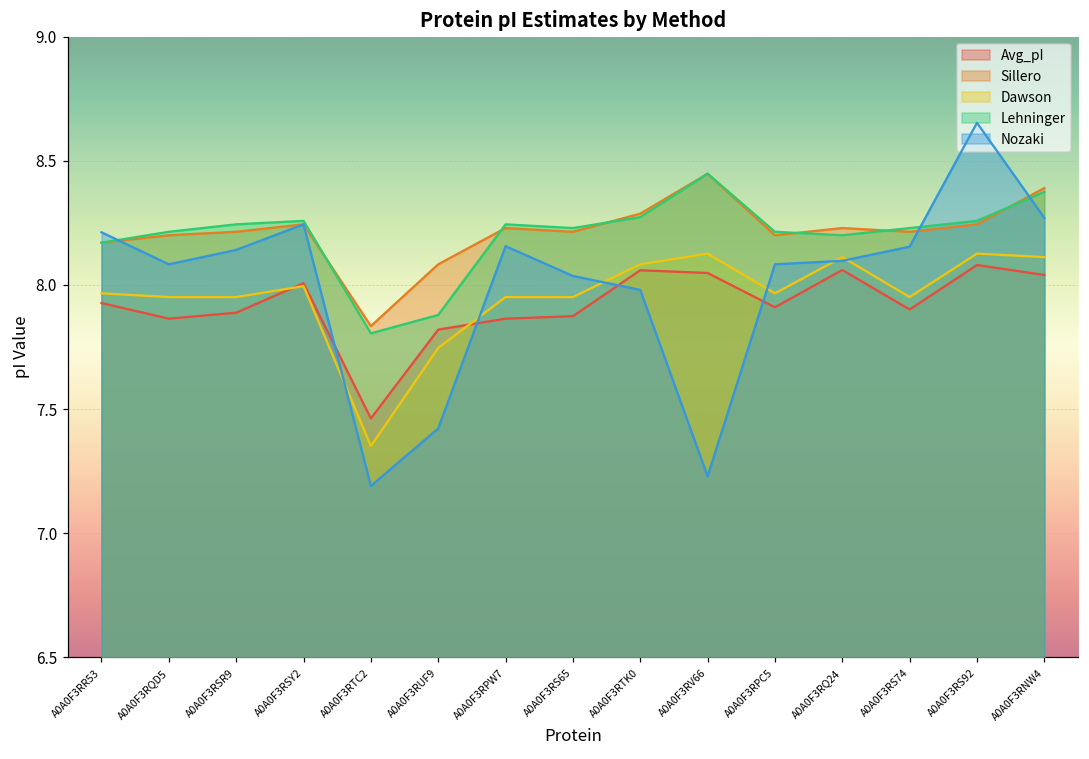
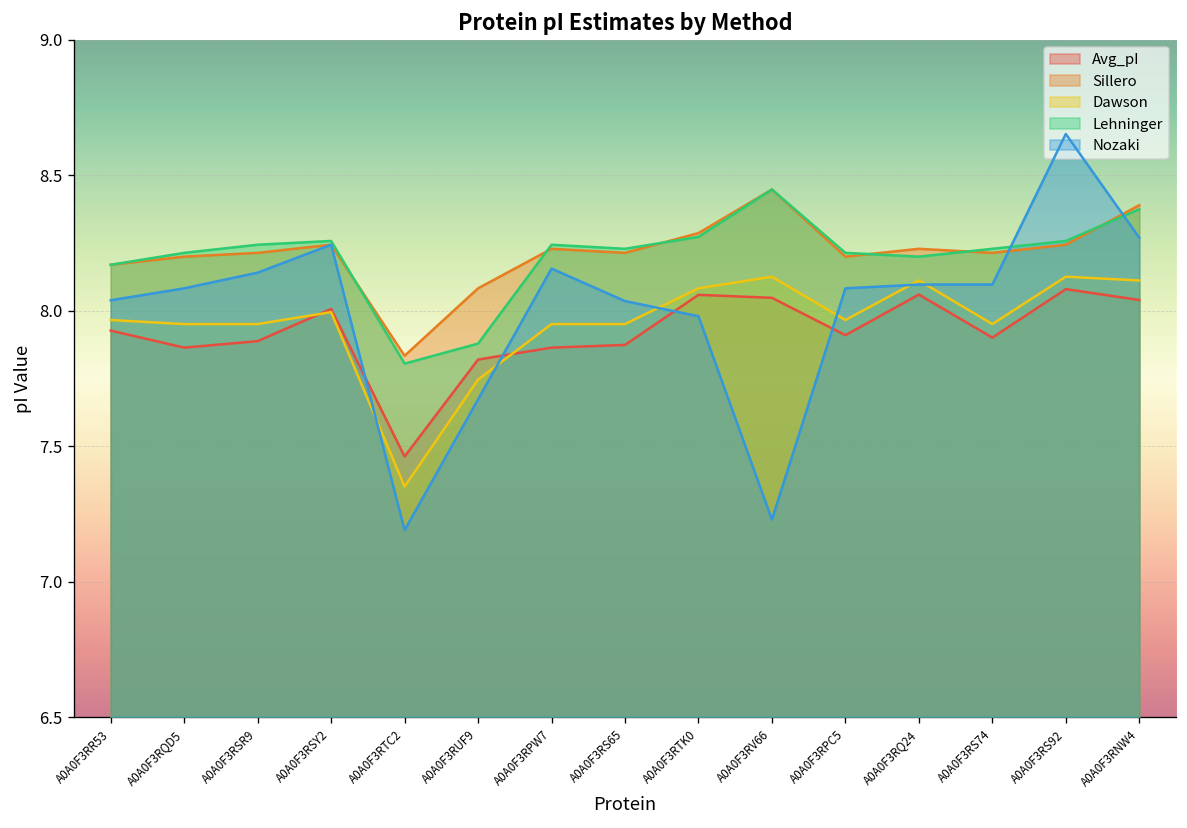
  {
    "Lehninger": {
      "A0A0F3RQD5": 8.21,
      "A0A0F3RSR9": 8.24,
      "A0A0F3RSY2": 8.26,
      "A0A0F3RTC2": 7.81,
      "A0A0F3RUF9": 7.88,
      "A0A0F3RPW7": 8.24,
      "A0A0F3RS65": 8.23,
      "A0A0F3RTK0": 8.27,
      "A0A0F3RPC5": 8.21,
      "A0A0F3RQ24": 8.20,
      "A0A0F3RS74": 8.23,
      "A0A0F3RS92": 8.26,
      "A0A0F3RNW4": 8.38
    },
    "Nozaki": {
-     "A0A0F3RR53": 8.21,
+     "A0A0F3RR53": 8.04,
      "A0A0F3RQD5": 8.08,
      "A0A0F3RSR9": 8.14,
      "A0A0F3RTC2": 7.19,
-     "A0A0F3RUF9": 7.42,
+     "A0A0F3RUF9": 7.67,
      "A0A0F3RPW7": 8.16,
      "A0A0F3RS65": 8.04,
      "A0A0F3RTK0": 7.98,
      "A0A0F3RV66": 7.23,
      "A0A0F3RPC5": 8.08,
      "A0A0F3RQ24": 8.10,
-     "A0A0F3RS74": 8.15,
+     "A0A0F3RS74": 8.10,
      "A0A0F3RNW4": 8.27
    }
  }
